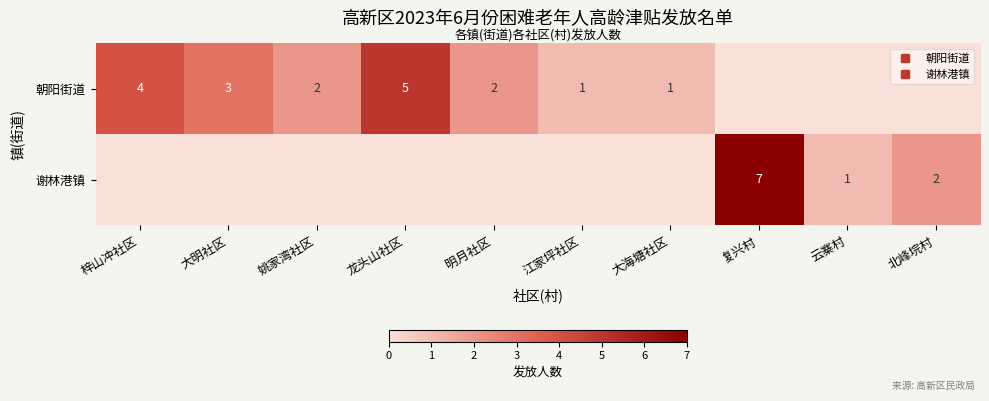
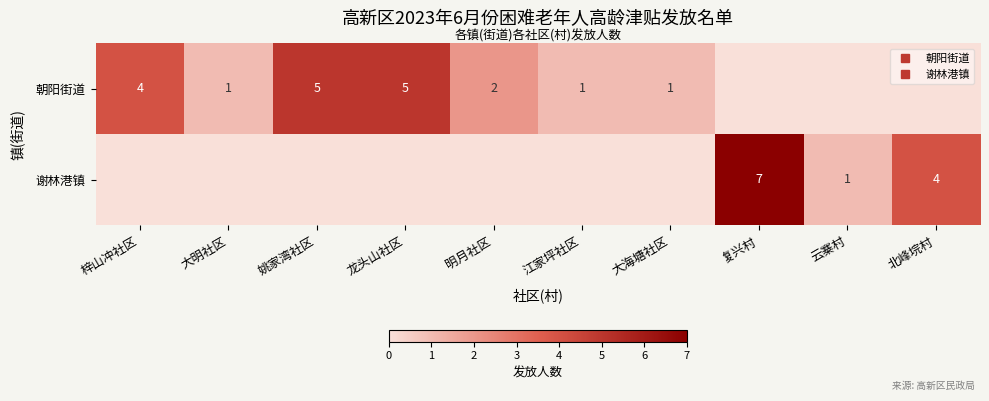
  {
    "朝阳街道": {
      "梓山冲社区": 4,
-     "大明社区": 3,
-     "姚家湾社区": 2,
+     "大明社区": 1,
+     "姚家湾社区": 5,
      "龙头山社区": 5,
      "明月社区": 2,
      "江家坪社区": 1,
      "大海塘社区": 1
    },
    "谢林港镇": {
      "复兴村": 7,
      "云寨村": 1,
-     "北峰垸村": 2
+     "北峰垸村": 4
    }
  }
